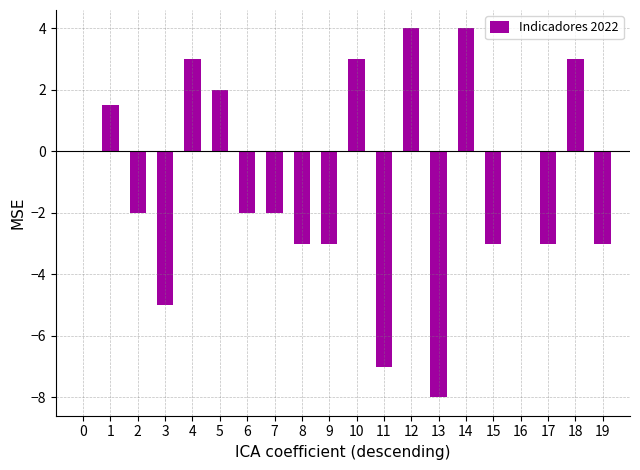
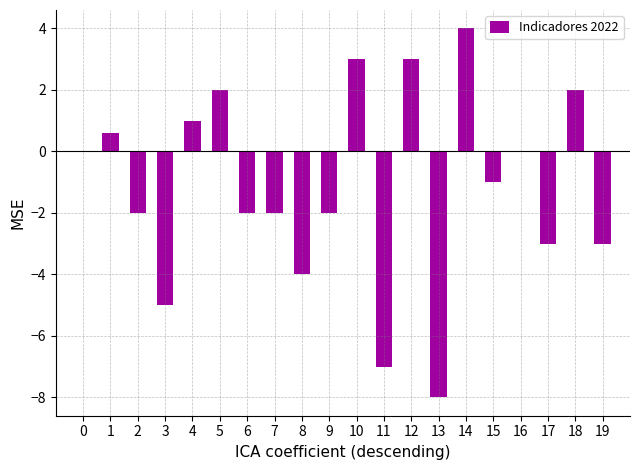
  {
    "0": 0.0,
-   "1": 1.5,
+   "1": 0.6,
    "2": -2.0,
    "3": -5.0,
-   "4": 3,
+   "4": 1,
    "5": 2.0,
    "6": -2.0,
    "7": -2.0,
-   "8": -3,
-   "9": -3,
+   "8": -4,
+   "9": -2,
    "10": 3.0,
    "11": -7.0,
-   "12": 4,
+   "12": 3,
    "13": -8.0,
    "14": 4.0,
-   "15": -3,
+   "15": -1,
    "16": 0.0,
    "17": -3.0,
-   "18": 3,
+   "18": 2,
    "19": -3.0
  }
